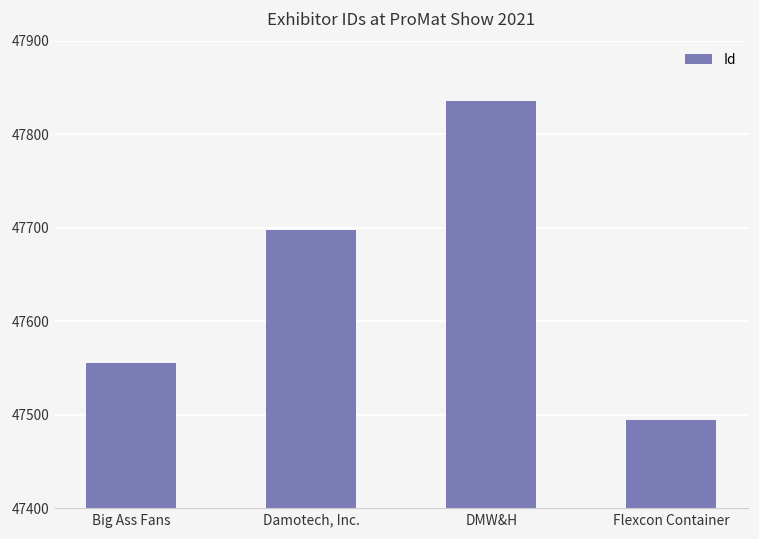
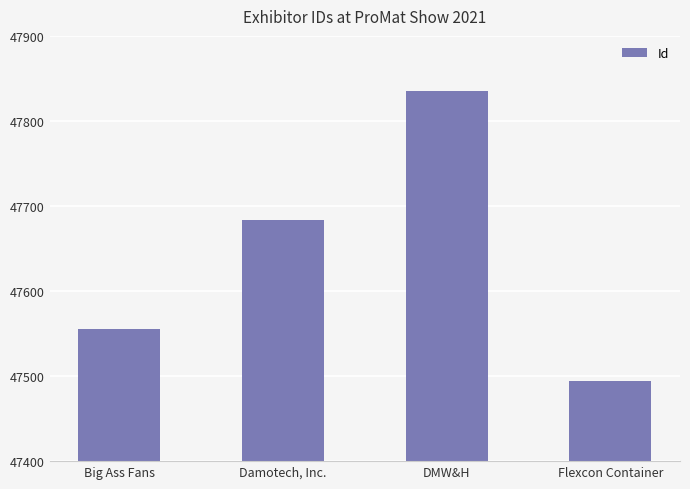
  {
    "Big Ass Fans": 47560,
-   "Damotech, Inc.": 47700,
+   "Damotech, Inc.": 47680,
    "DMW&H": 47840,
    "Flexcon Container": 47490
  }
